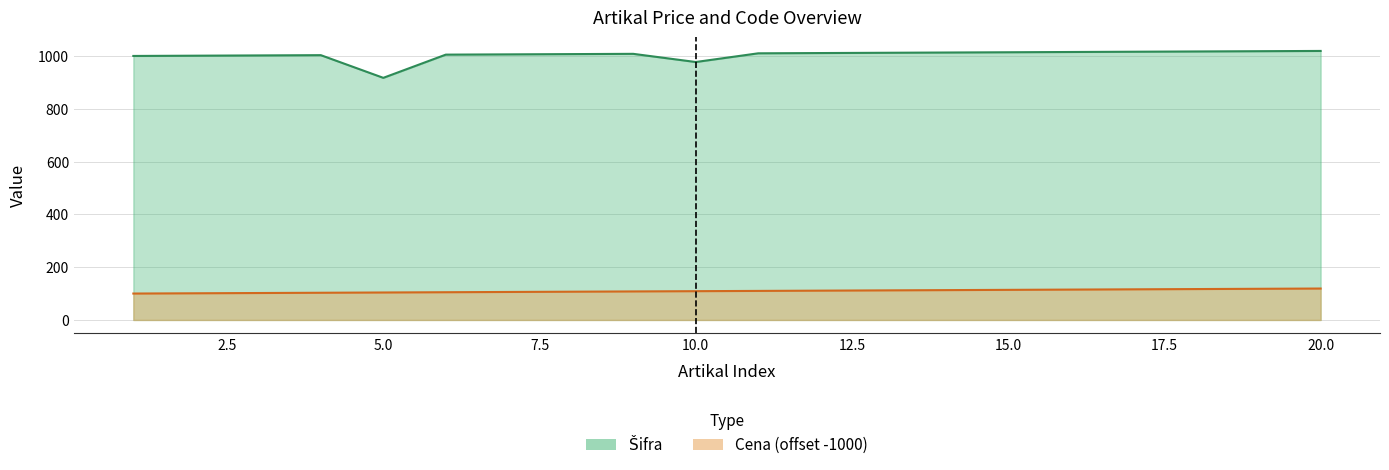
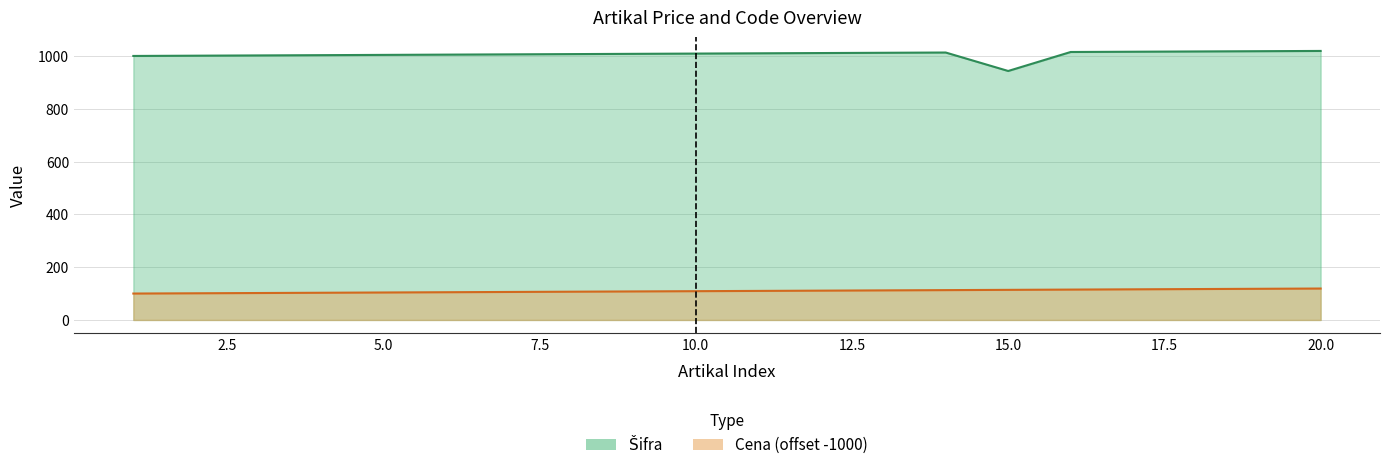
  {
    "Šifra": {
-     "5.0": 920,
-     "10.0": 980,
-     "15.0": 1020,
+     "5.0": 1010,
+     "10.0": 1010,
+     "15.0": 940,
      "20.0": 1020
    },
    "Cena (offset -1000)": {
      "5.0": 100,
      "10.0": 110,
      "15.0": 110,
      "20.0": 120
    }
  }
